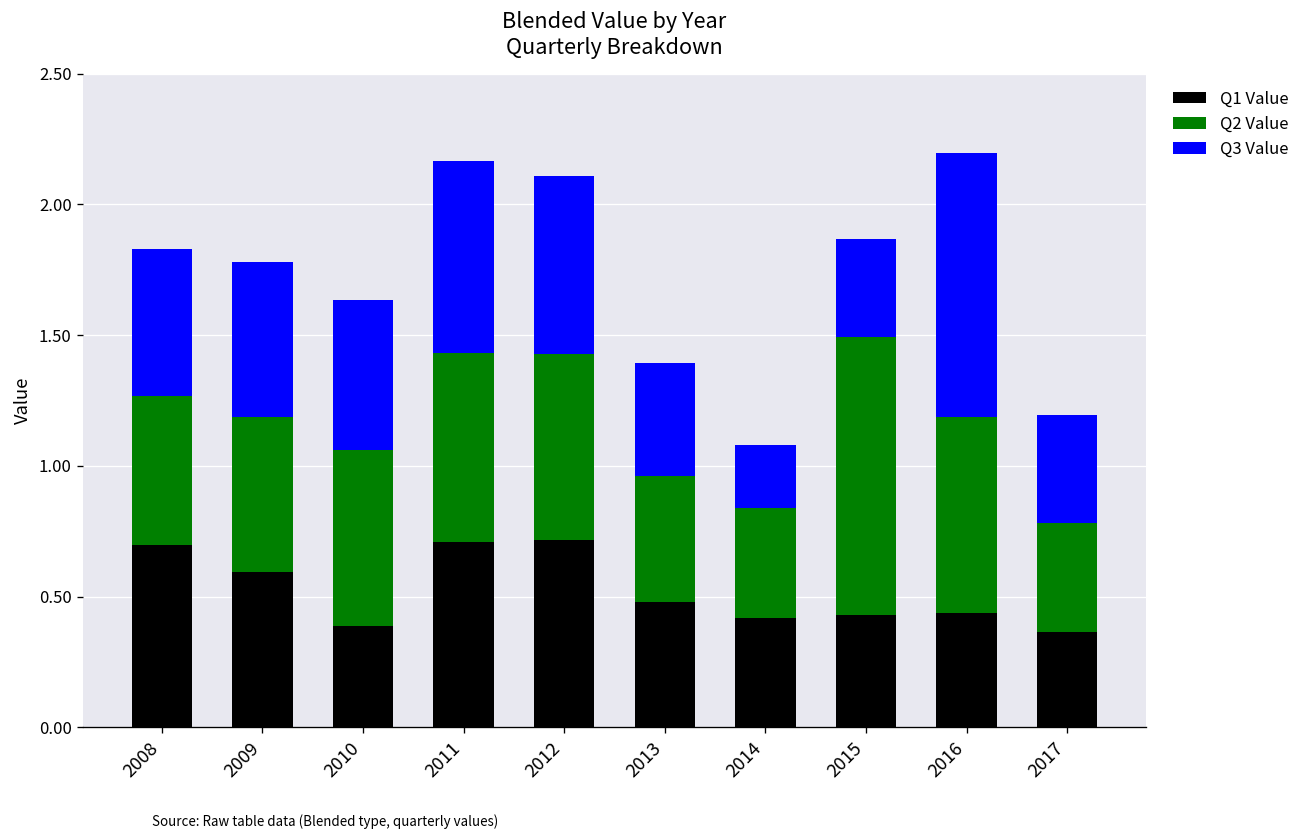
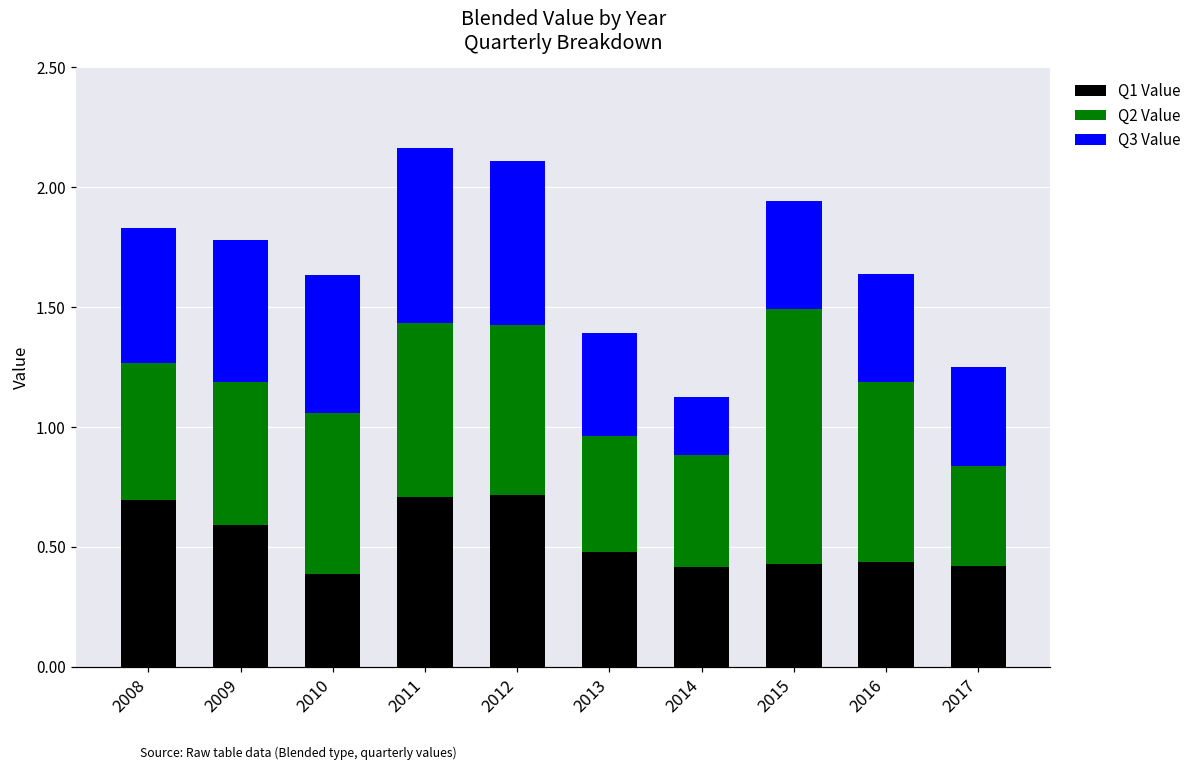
  {
    "Q1 Value": {
      "2008": 0.70,
      "2009": 0.59,
      "2010": 0.39,
      "2011": 0.71,
      "2012": 0.72,
      "2013": 0.48,
      "2014": 0.42,
      "2015": 0.43,
      "2016": 0.44,
-     "2017": 0.36
+     "2017": 0.42
    },
    "Q2 Value": {
      "2008": 0.57,
      "2009": 0.60,
      "2010": 0.67,
      "2011": 0.72,
      "2012": 0.71,
      "2013": 0.48,
-     "2014": 0.42,
+     "2014": 0.47,
      "2015": 1.06,
      "2016": 0.75,
      "2017": 0.42
    },
    "Q3 Value": {
      "2008": 0.56,
      "2009": 0.59,
      "2010": 0.58,
      "2011": 0.73,
      "2012": 0.68,
      "2013": 0.43,
      "2014": 0.24,
-     "2015": 0.37,
-     "2016": 1.01,
+     "2015": 0.45,
+     "2016": 0.45,
      "2017": 0.41
    }
  }
